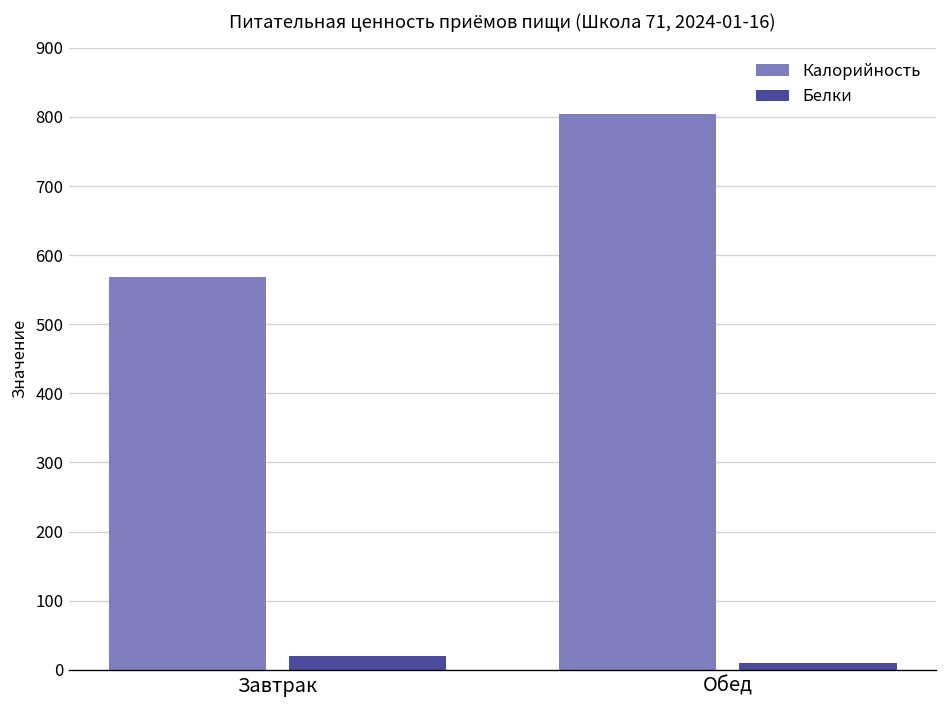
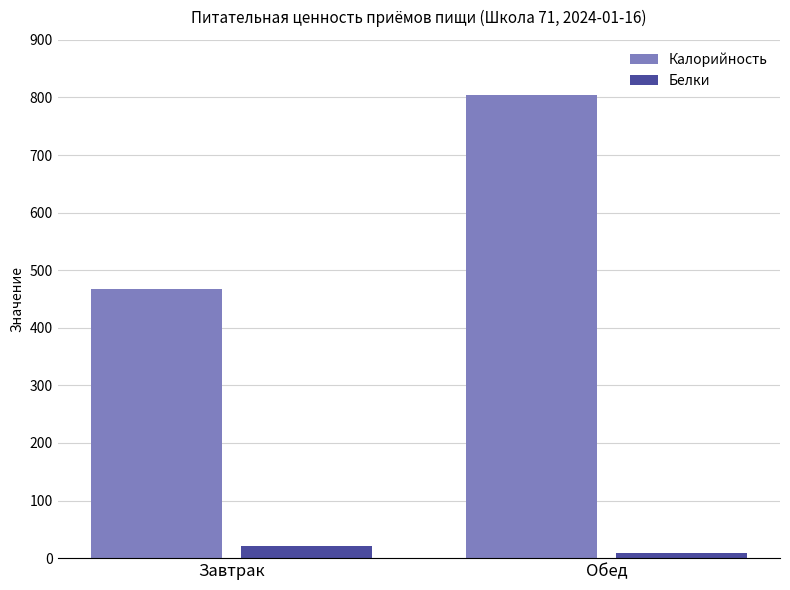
  {
    "Калорийность": {
-     "Завтрак": 570,
+     "Завтрак": 470,
      "Обед": 800
    },
    "Белки": {
      "Завтрак": 20,
      "Обед": 10
    }
  }
